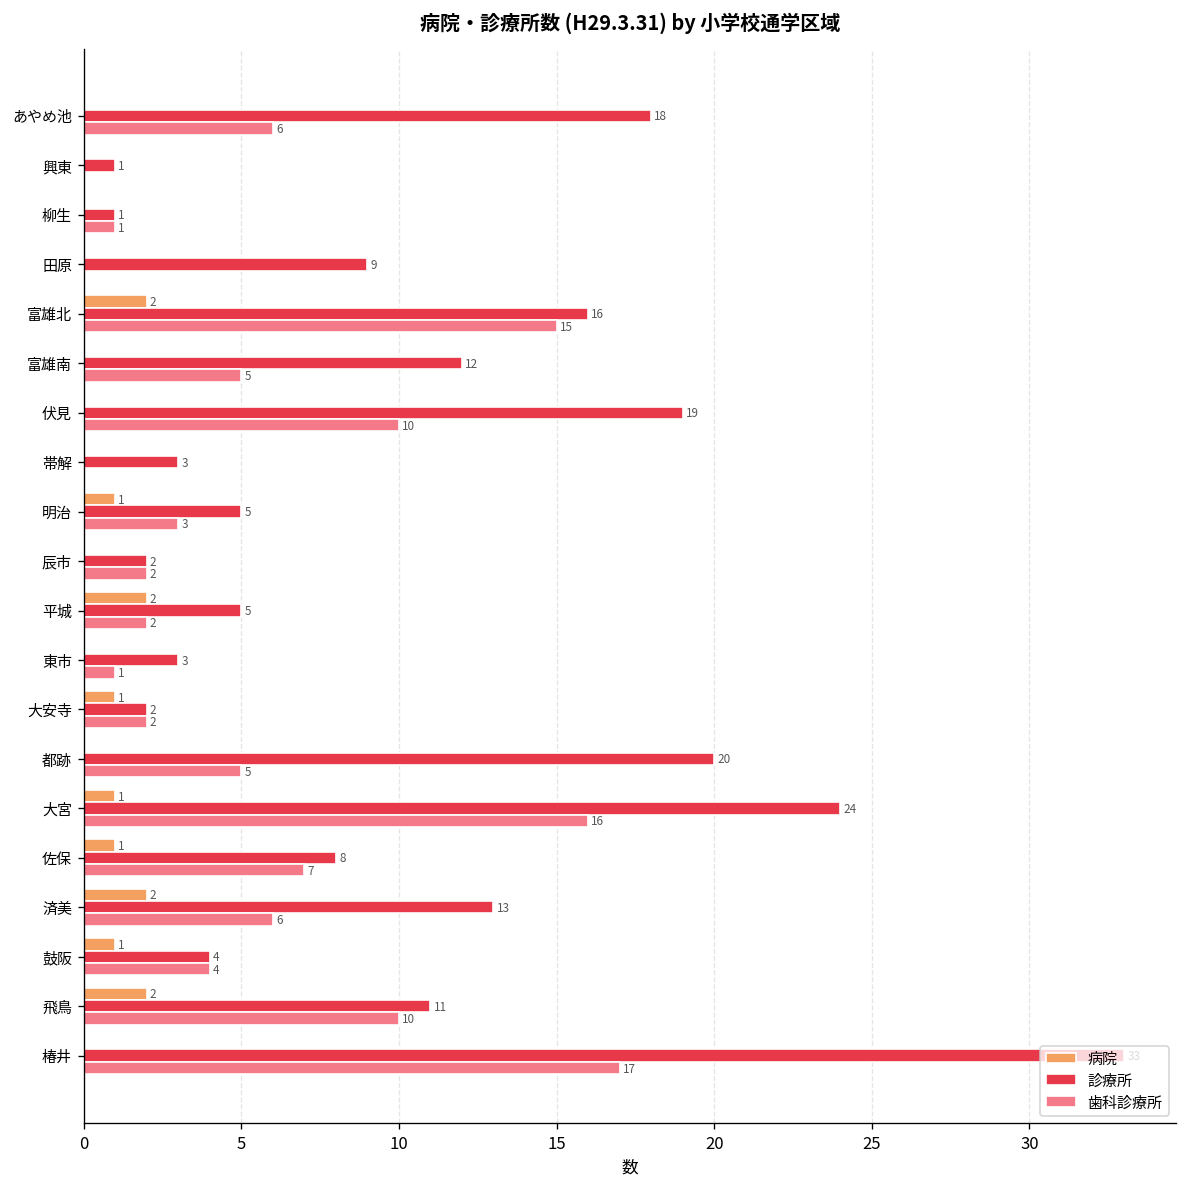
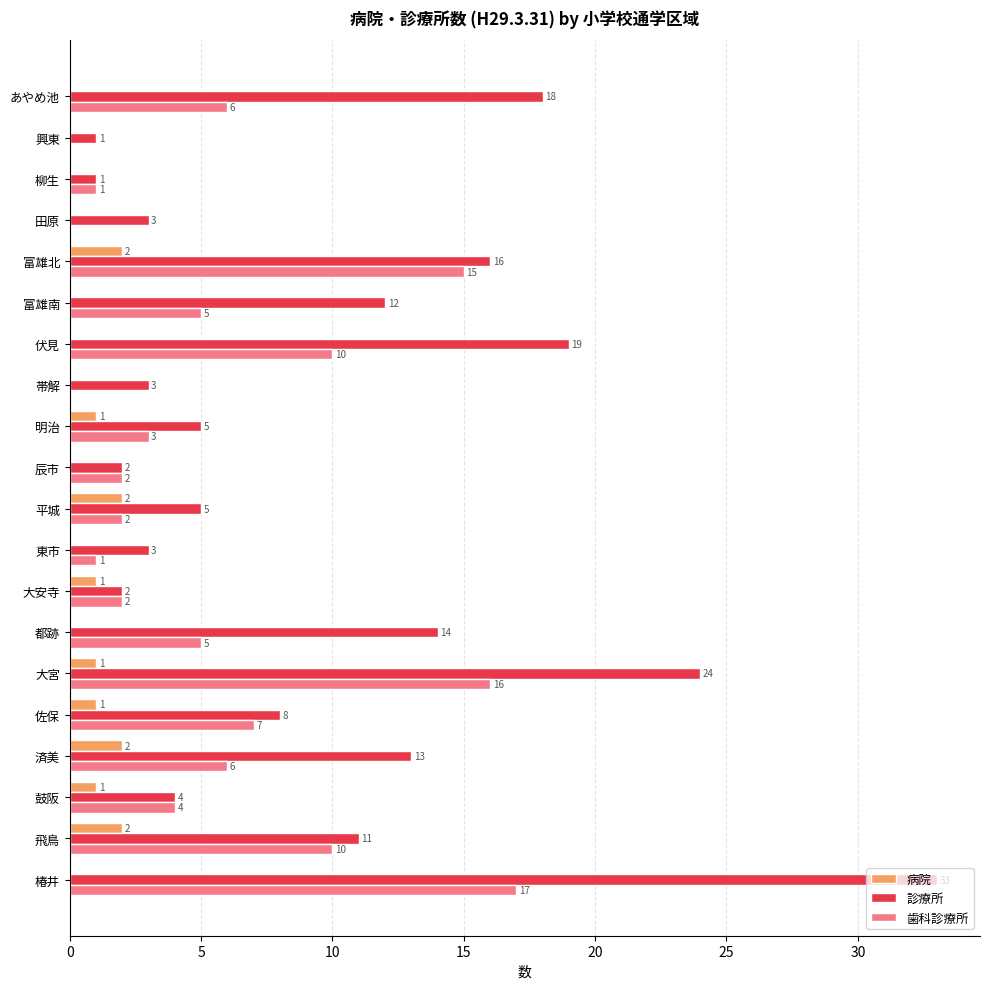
  {
    "診療所": {
      "あやめ池": 18,
      "興東": 1,
      "柳生": 1,
-     "田原": 9,
+     "田原": 3,
      "富雄北": 16,
      "富雄南": 12,
      "伏見": 19,
      "帯解": 3,
      "明治": 5,
      "辰市": 2,
      "平城": 5,
      "東市": 3,
      "大安寺": 2,
-     "都跡": 20,
+     "都跡": 14,
      "大宮": 24,
      "佐保": 8,
      "済美": 13,
      "鼓阪": 4,
      "飛鳥": 11
    }
  }
